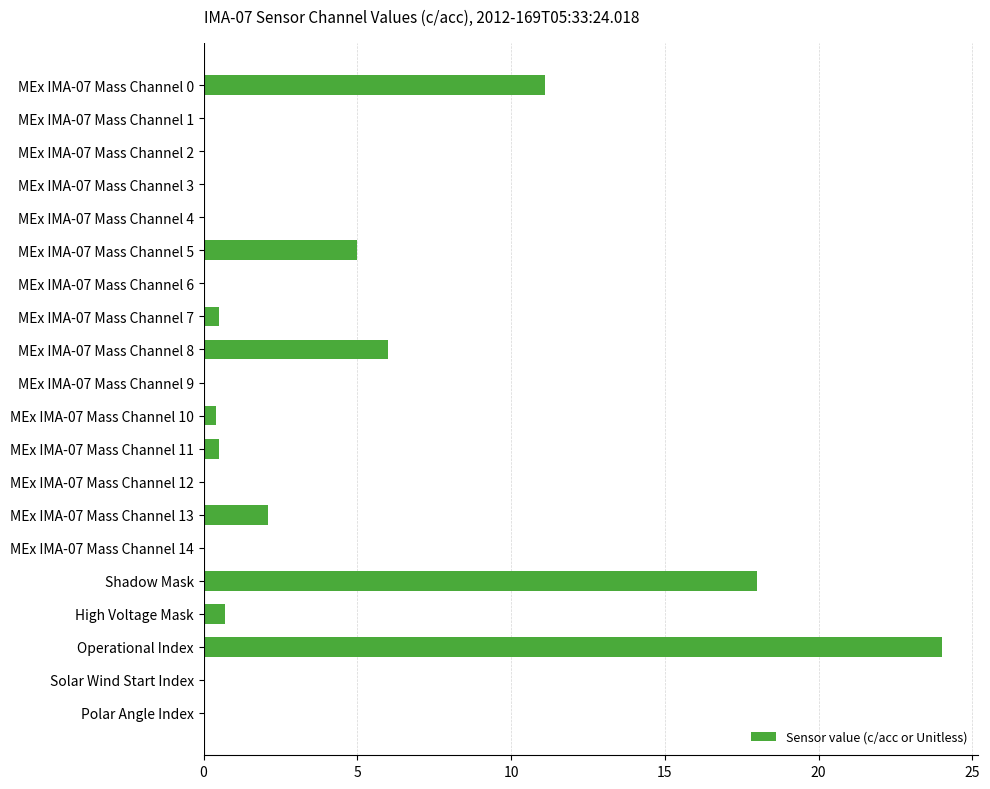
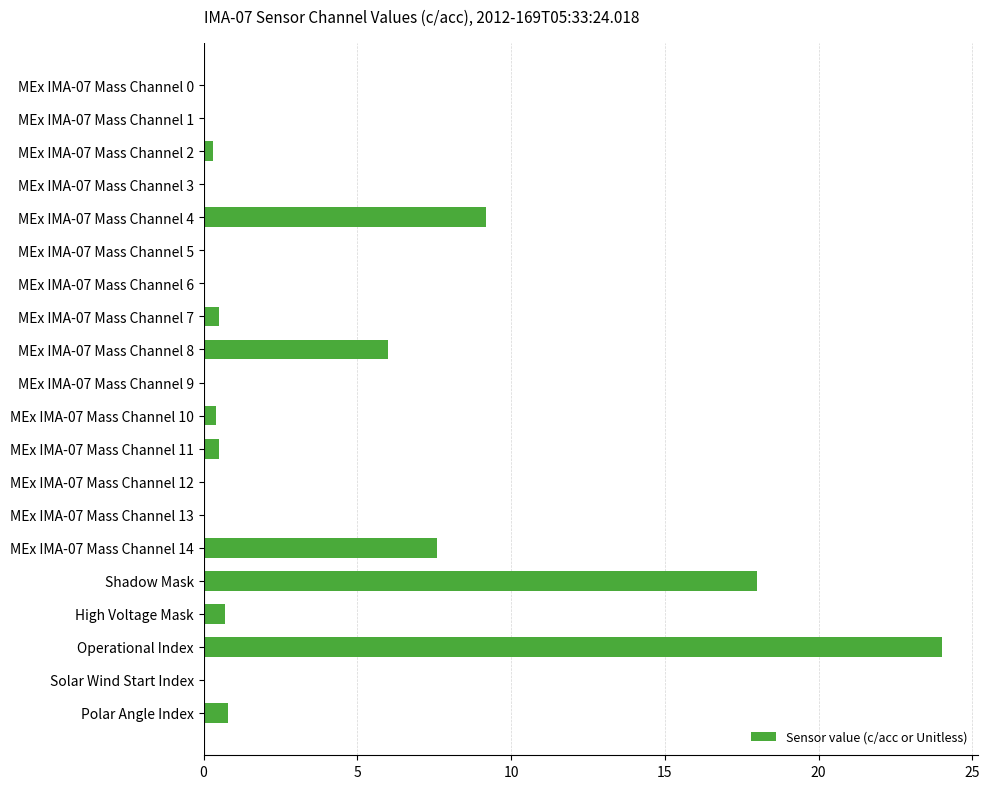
  {
-   "MEx IMA-07 Mass Channel 0": 11.1,
+   "MEx IMA-07 Mass Channel 0": 0.0,
    "MEx IMA-07 Mass Channel 1": 0.0,
-   "MEx IMA-07 Mass Channel 2": 0.0,
+   "MEx IMA-07 Mass Channel 2": 0.3,
    "MEx IMA-07 Mass Channel 3": 0.0,
-   "MEx IMA-07 Mass Channel 4": 0.0,
-   "MEx IMA-07 Mass Channel 5": 5,
+   "MEx IMA-07 Mass Channel 4": 9.2,
+   "MEx IMA-07 Mass Channel 5": 0,
    "MEx IMA-07 Mass Channel 6": 0.0,
    "MEx IMA-07 Mass Channel 7": 0.5,
    "MEx IMA-07 Mass Channel 8": 6.0,
    "MEx IMA-07 Mass Channel 9": 0.0,
    "MEx IMA-07 Mass Channel 10": 0.4,
    "MEx IMA-07 Mass Channel 11": 0.5,
    "MEx IMA-07 Mass Channel 12": 0.0,
-   "MEx IMA-07 Mass Channel 13": 2.1,
-   "MEx IMA-07 Mass Channel 14": 0.0,
+   "MEx IMA-07 Mass Channel 13": 0.0,
+   "MEx IMA-07 Mass Channel 14": 7.6,
    "Shadow Mask": 18.0,
    "High Voltage Mask": 0.7,
    "Operational Index": 24.0,
    "Solar Wind Start Index": 0.0,
-   "Polar Angle Index": 0.0
+   "Polar Angle Index": 0.8
  }
